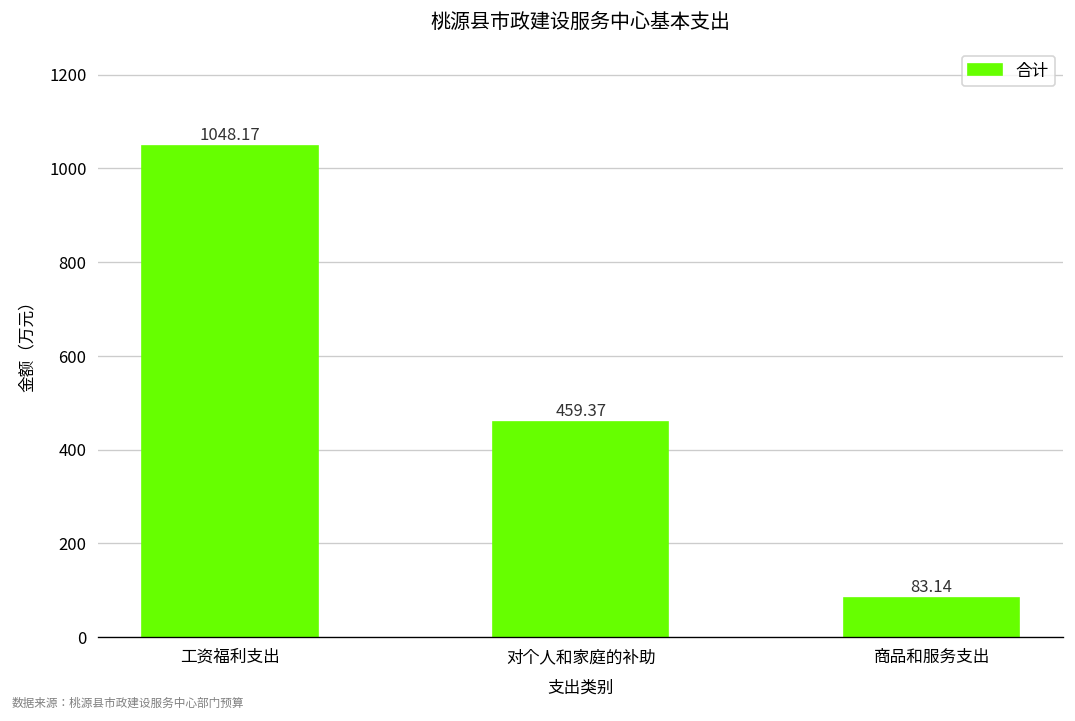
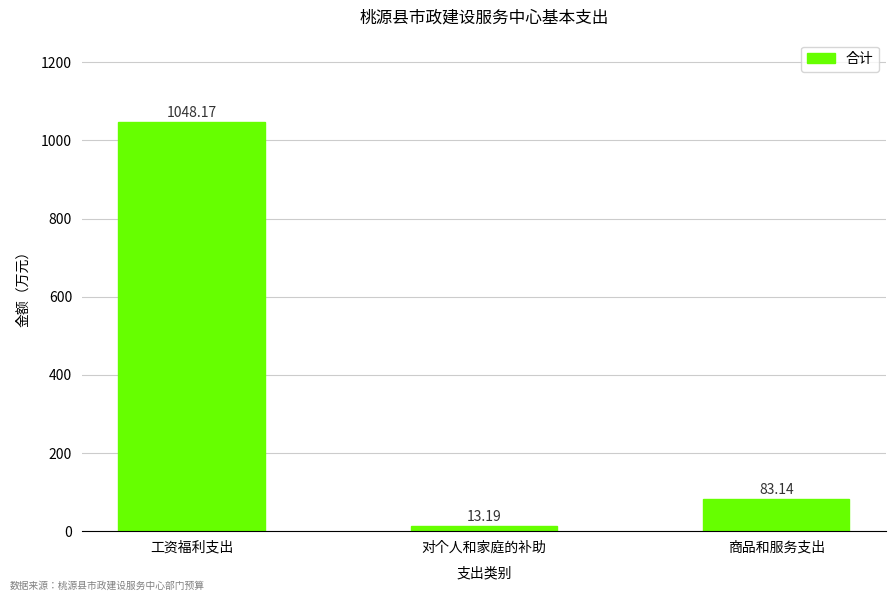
  {
    "工资福利支出": 1048.17,
-   "对个人和家庭的补助": 459.37,
+   "对个人和家庭的补助": 13.19,
    "商品和服务支出": 83.14
  }
